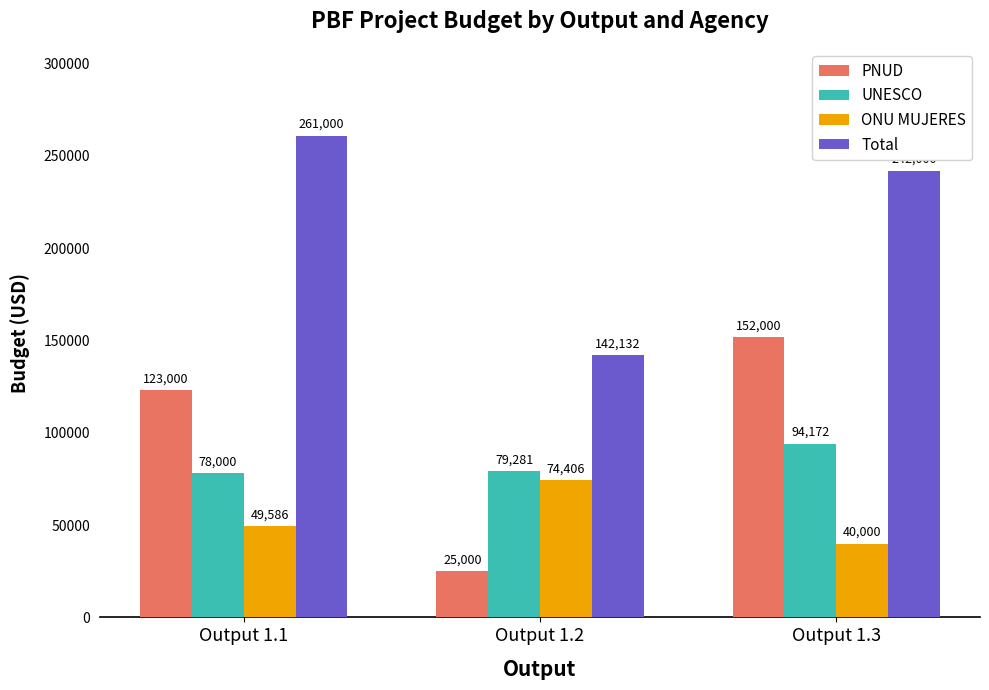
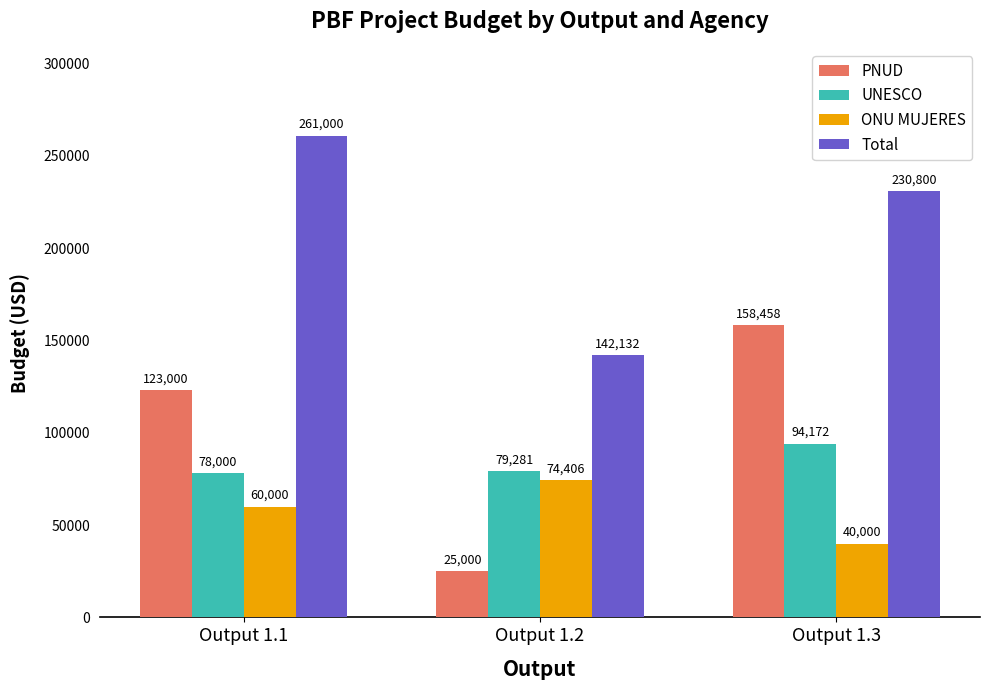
  {
    "PNUD": {
      "Output 1.1": "123,000",
      "Output 1.2": "25,000",
-     "Output 1.3": "152,000"
+     "Output 1.3": "158,458"
    },
    "UNESCO": {
      "Output 1.1": "78,000",
      "Output 1.2": "79,281",
      "Output 1.3": "94,172"
    },
    "ONU MUJERES": {
-     "Output 1.1": "49,586",
+     "Output 1.1": "60,000",
      "Output 1.2": "74,406",
      "Output 1.3": "40,000"
    },
    "Total": {
-     "Output 1.3": "242000"
+     "Output 1.3": "231000"
    }
  }
